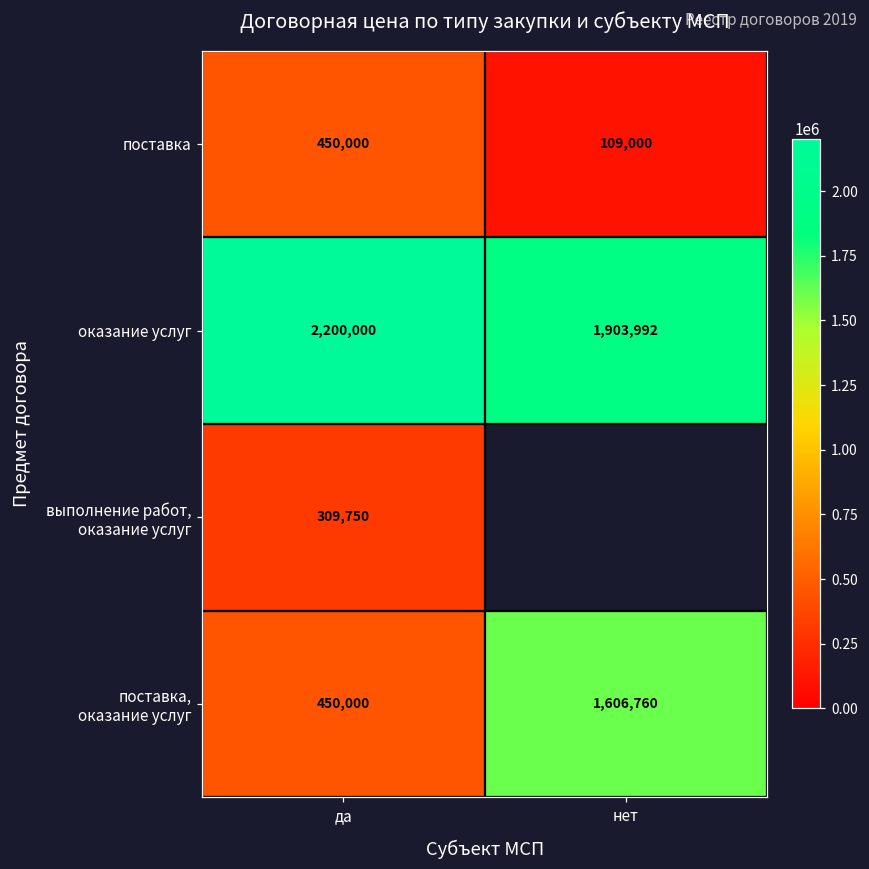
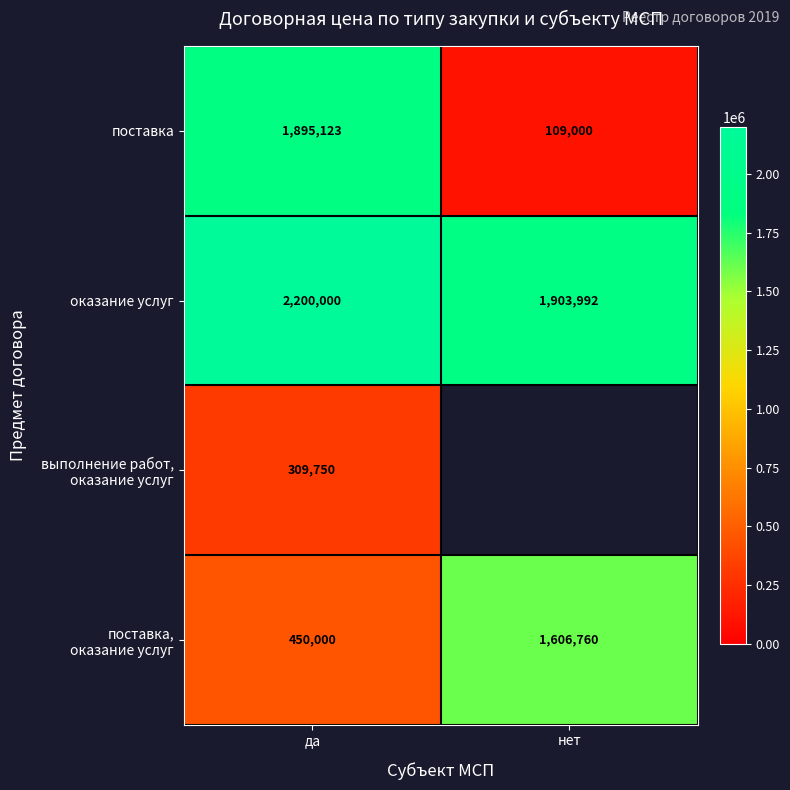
  {
    "поставка": {
-     "да": "450,000",
+     "да": "1,895,123",
      "нет": "109,000"
    },
    "оказание услуг": {
      "да": "2,200,000",
      "нет": "1,903,992"
    },
    "выполнение работ, оказание услуг": {
      "да": "309,750"
    },
    "поставка, оказание услуг": {
      "да": "450,000",
      "нет": "1,606,760"
    }
  }
